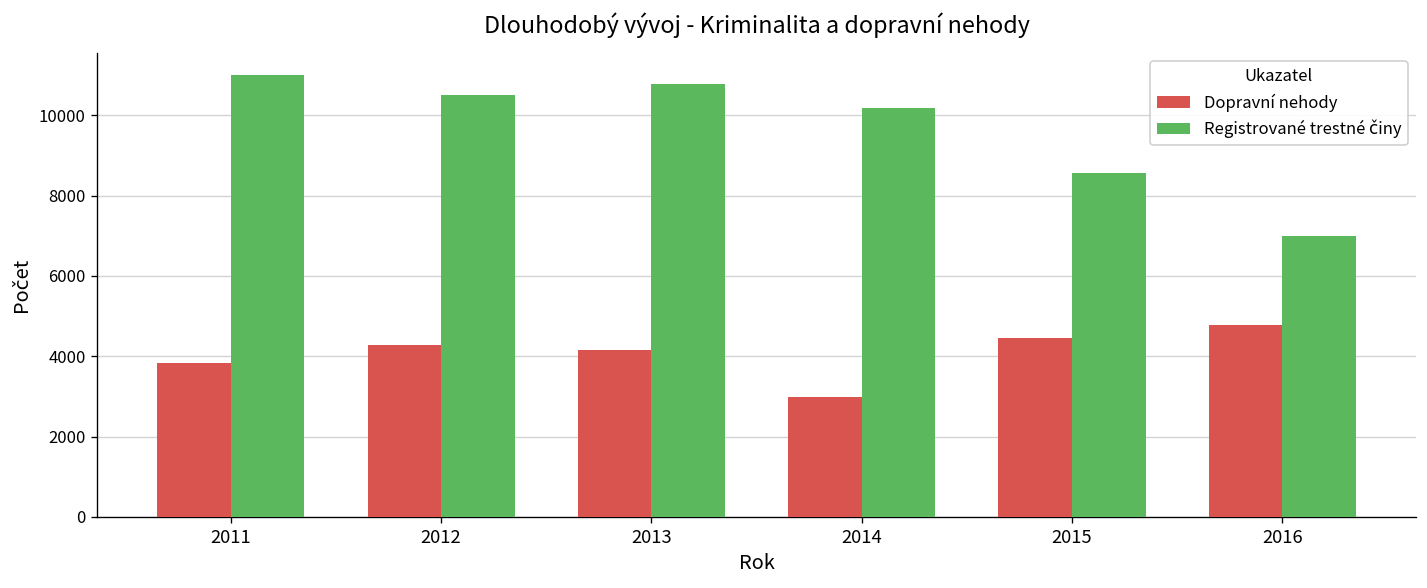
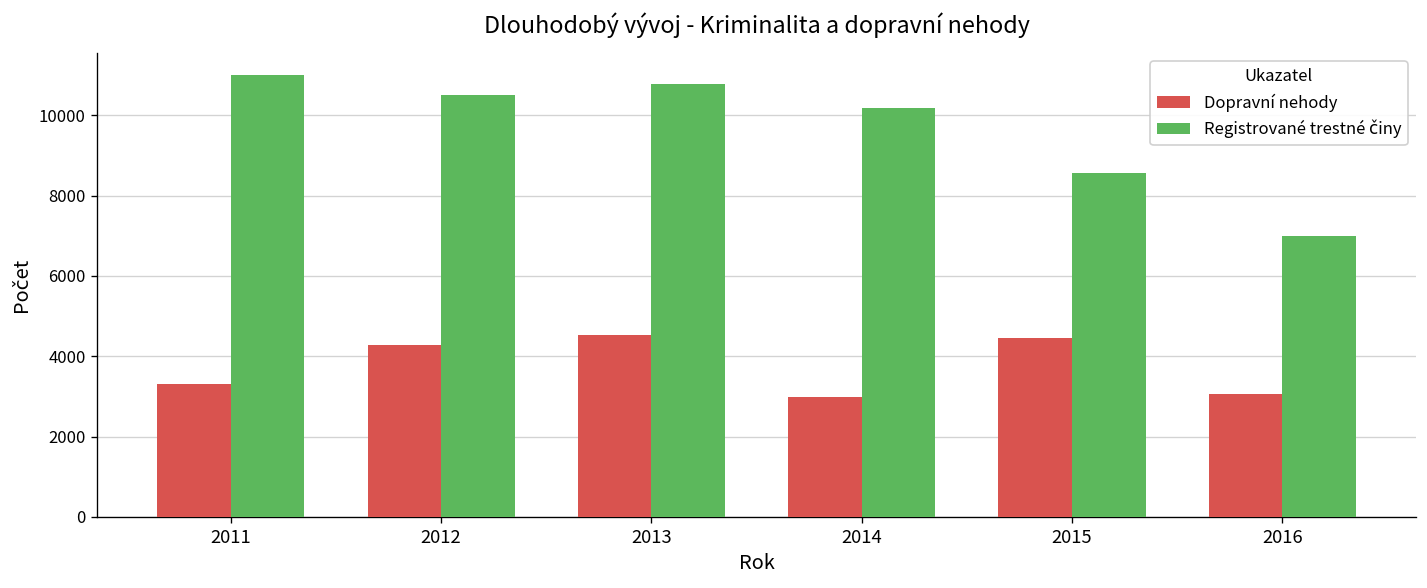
  {
    "Dopravní nehody": {
-     "2011": 3800,
+     "2011": 3300,
      "2012": 4300,
-     "2013": 4200,
+     "2013": 4500,
      "2014": 3000,
      "2015": 4500,
-     "2016": 4800
+     "2016": 3100
    },
    "Registrované trestné činy": {
      "2011": 11000,
      "2012": 10500,
      "2013": 10800,
      "2014": 10200,
      "2015": 8600,
      "2016": 7000
    }
  }
